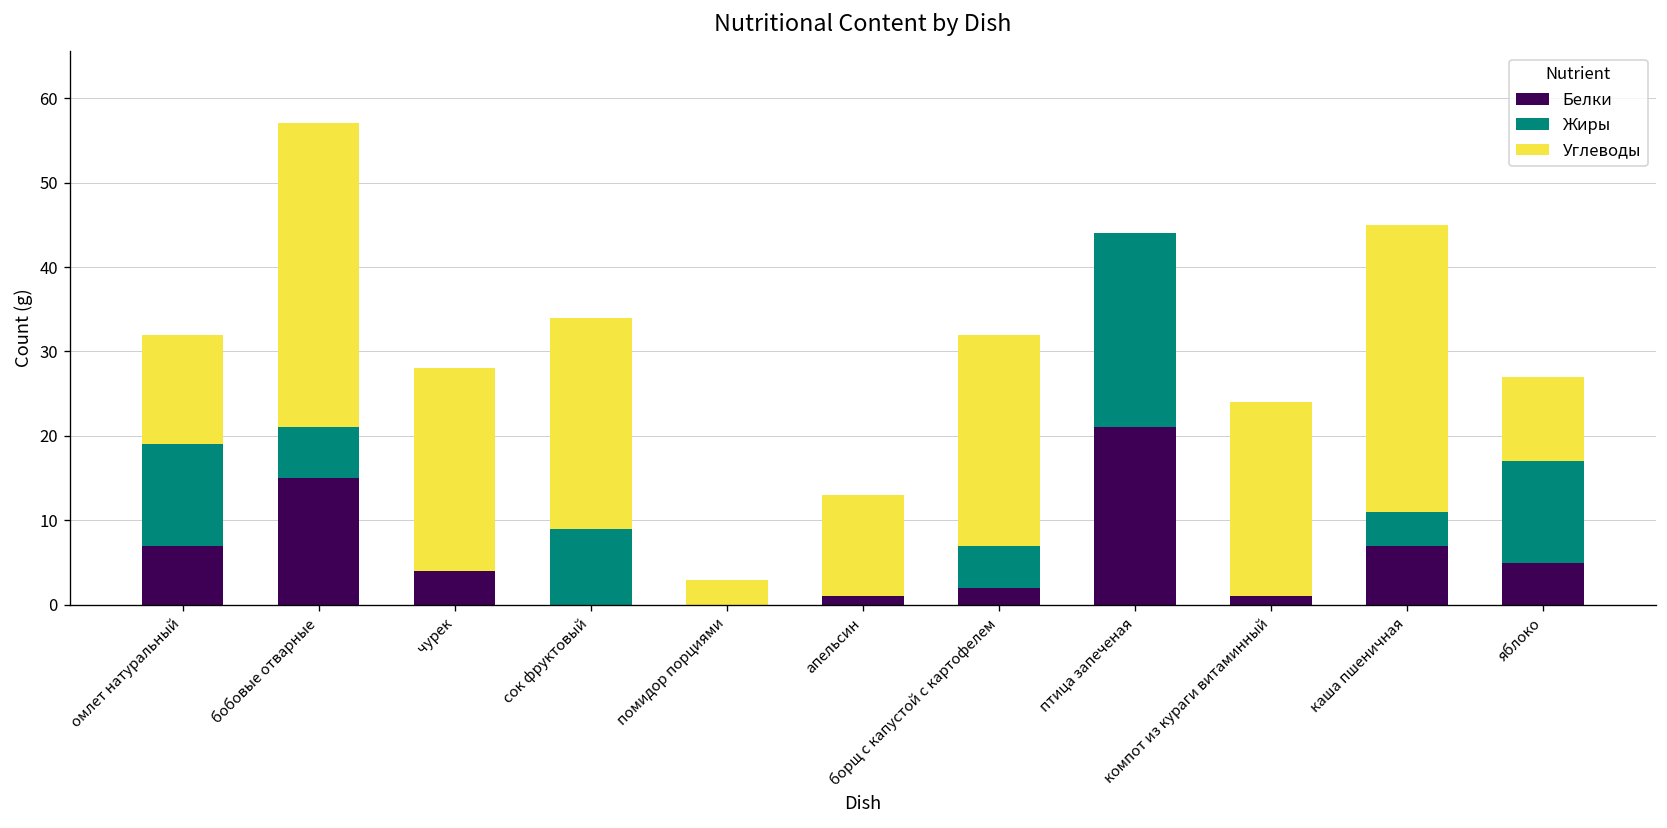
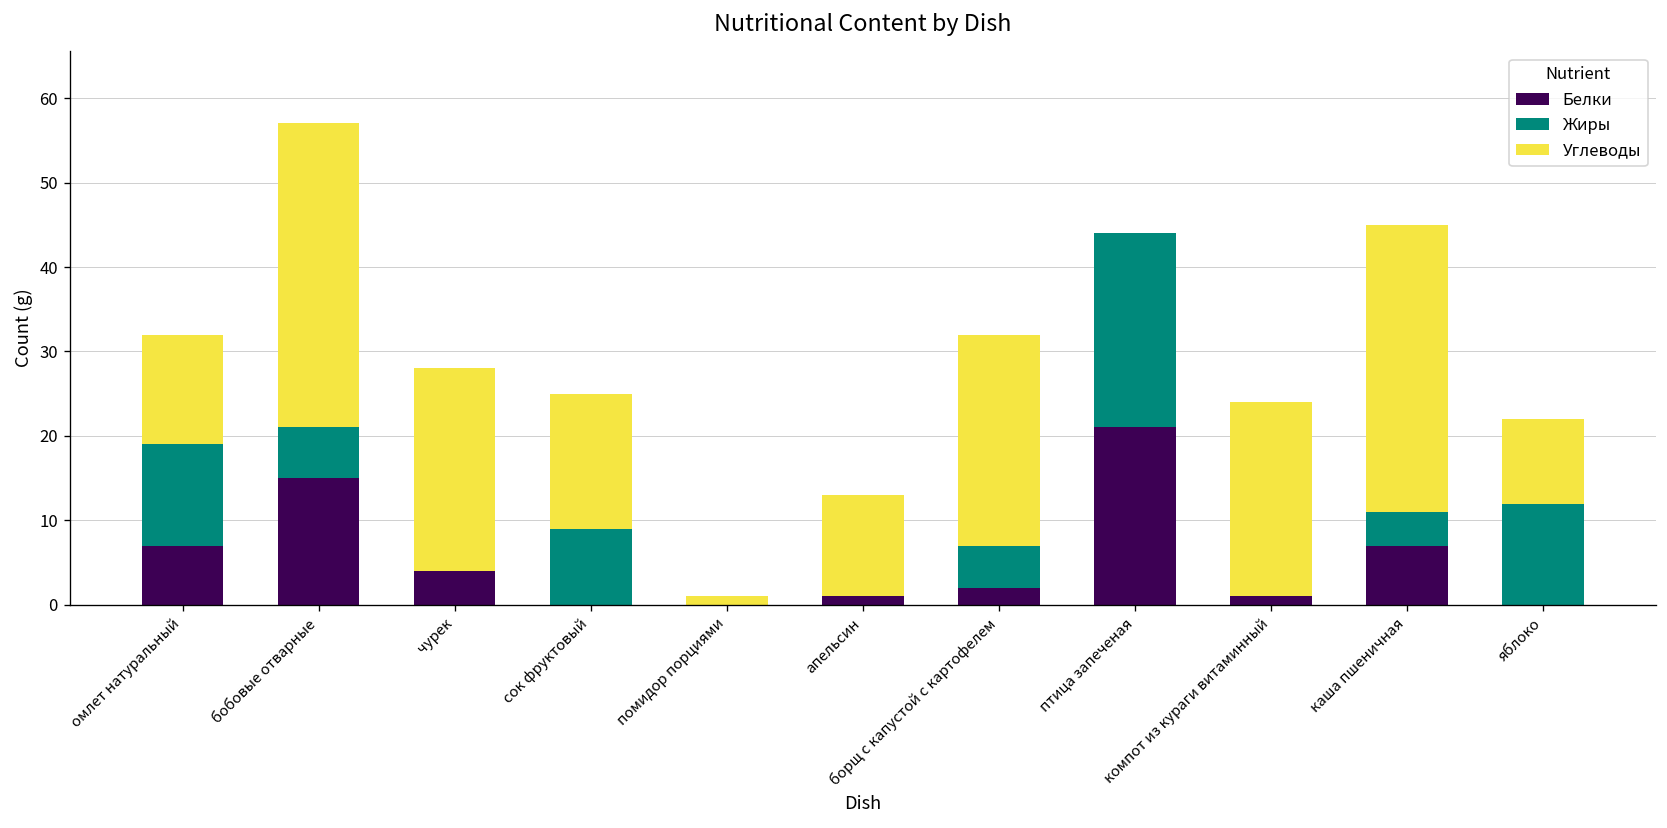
  {
    "Белки": {
      "омлет натуральный": 7,
      "бобовые отварные": 15,
      "чурек": 4,
      "сок фруктовый": 0,
      "помидор порциями": 0,
      "апельсин": 1,
      "борщ с капустой с картофелем": 2,
      "птица запеченая": 21,
      "компот из кураги витаминный": 1,
      "каша пшеничная": 7,
-     "яблоко": 5
+     "яблоко": 0
    },
    "Жиры": {
      "омлет натуральный": 12,
      "бобовые отварные": 6,
      "чурек": 0,
      "сок фруктовый": 9,
      "помидор порциями": 0,
      "апельсин": 0,
      "борщ с капустой с картофелем": 5,
      "птица запеченая": 23,
      "компот из кураги витаминный": 0,
      "каша пшеничная": 4,
      "яблоко": 12
    },
    "Углеводы": {
      "омлет натуральный": 13,
      "бобовые отварные": 36,
      "чурек": 24,
-     "сок фруктовый": 25,
-     "помидор порциями": 3,
+     "сок фруктовый": 16,
+     "помидор порциями": 1,
      "апельсин": 12,
      "борщ с капустой с картофелем": 25,
      "птица запеченая": 0,
      "компот из кураги витаминный": 23,
      "каша пшеничная": 34,
      "яблоко": 10
    }
  }
